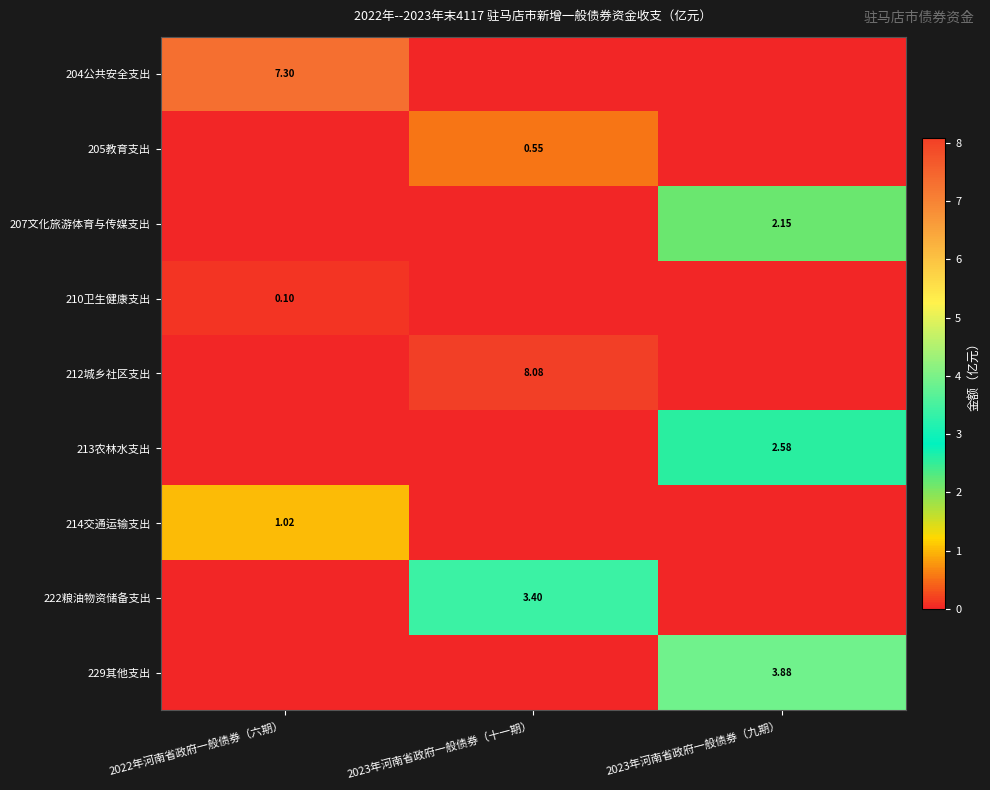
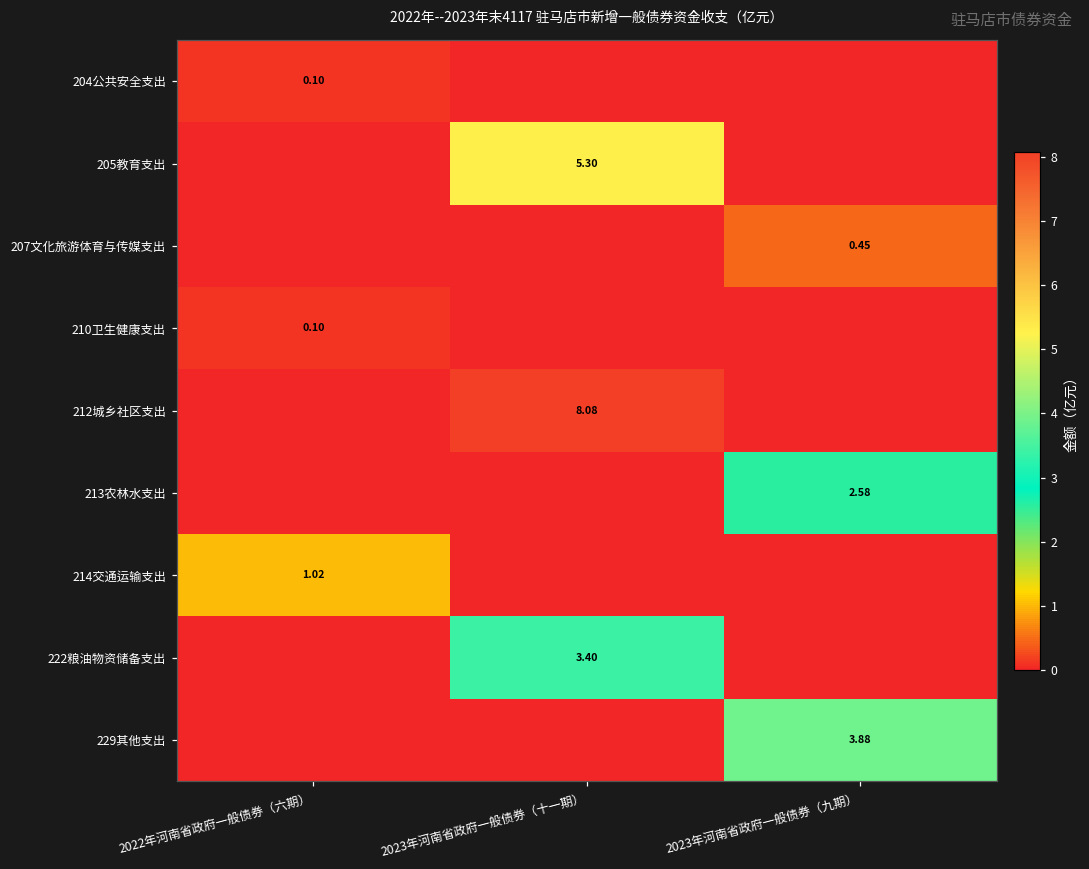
  {
    "204公共安全支出": {
-     "2022年河南省政府一般债券（六期）": 7.30
+     "2022年河南省政府一般债券（六期）": 0.10
    },
    "205教育支出": {
-     "2023年河南省政府一般债券（十一期）": 0.55
+     "2023年河南省政府一般债券（十一期）": 5.30
    },
    "207文化旅游体育与传媒支出": {
-     "2023年河南省政府一般债券（九期）": 2.15
+     "2023年河南省政府一般债券（九期）": 0.45
    },
    "210卫生健康支出": {
      "2022年河南省政府一般债券（六期）": 0.10
    },
    "212城乡社区支出": {
      "2023年河南省政府一般债券（十一期）": 8.08
    },
    "213农林水支出": {
      "2023年河南省政府一般债券（九期）": 2.58
    },
    "214交通运输支出": {
      "2022年河南省政府一般债券（六期）": 1.02
    },
    "222粮油物资储备支出": {
      "2023年河南省政府一般债券（十一期）": 3.40
    },
    "229其他支出": {
      "2023年河南省政府一般债券（九期）": 3.88
    }
  }
